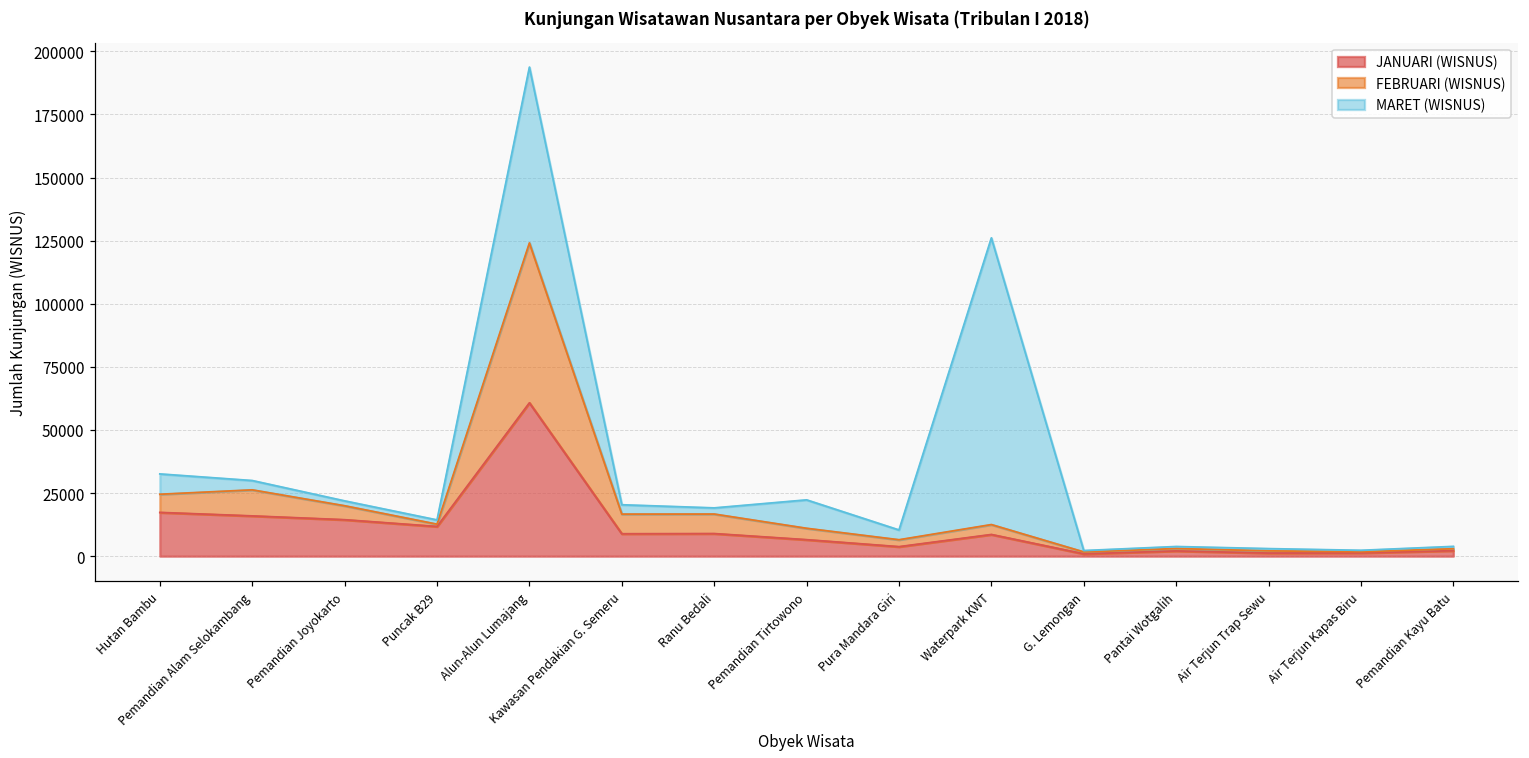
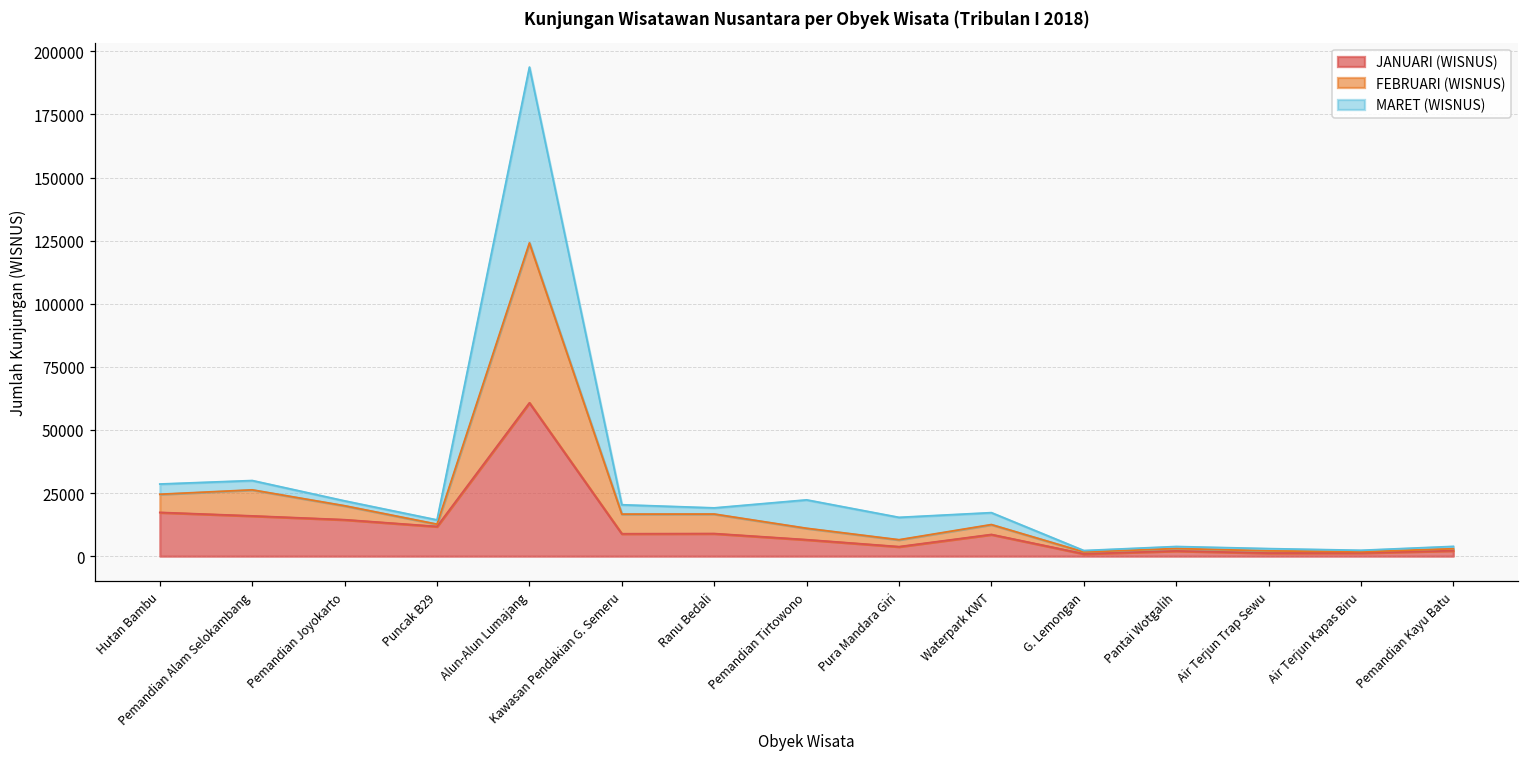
  {
    "MARET (WISNUS)": {
-     "Hutan Bambu": 8000,
+     "Hutan Bambu": 4000,
      "Pemandian Alam Selokambang": 4000,
      "Pemandian Joyokarto": 2000,
      "Puncak B29": 2000,
      "Alun-Alun Lumajang": 70000,
      "Kawasan Pendakian G. Semeru": 4000,
      "Ranu Bedali": 2000,
      "Pemandian Tirtowono": 11000,
-     "Pura Mandara Giri": 4000,
-     "Waterpark KWT": 114000
+     "Pura Mandara Giri": 9000,
+     "Waterpark KWT": 5000
    }
  }
